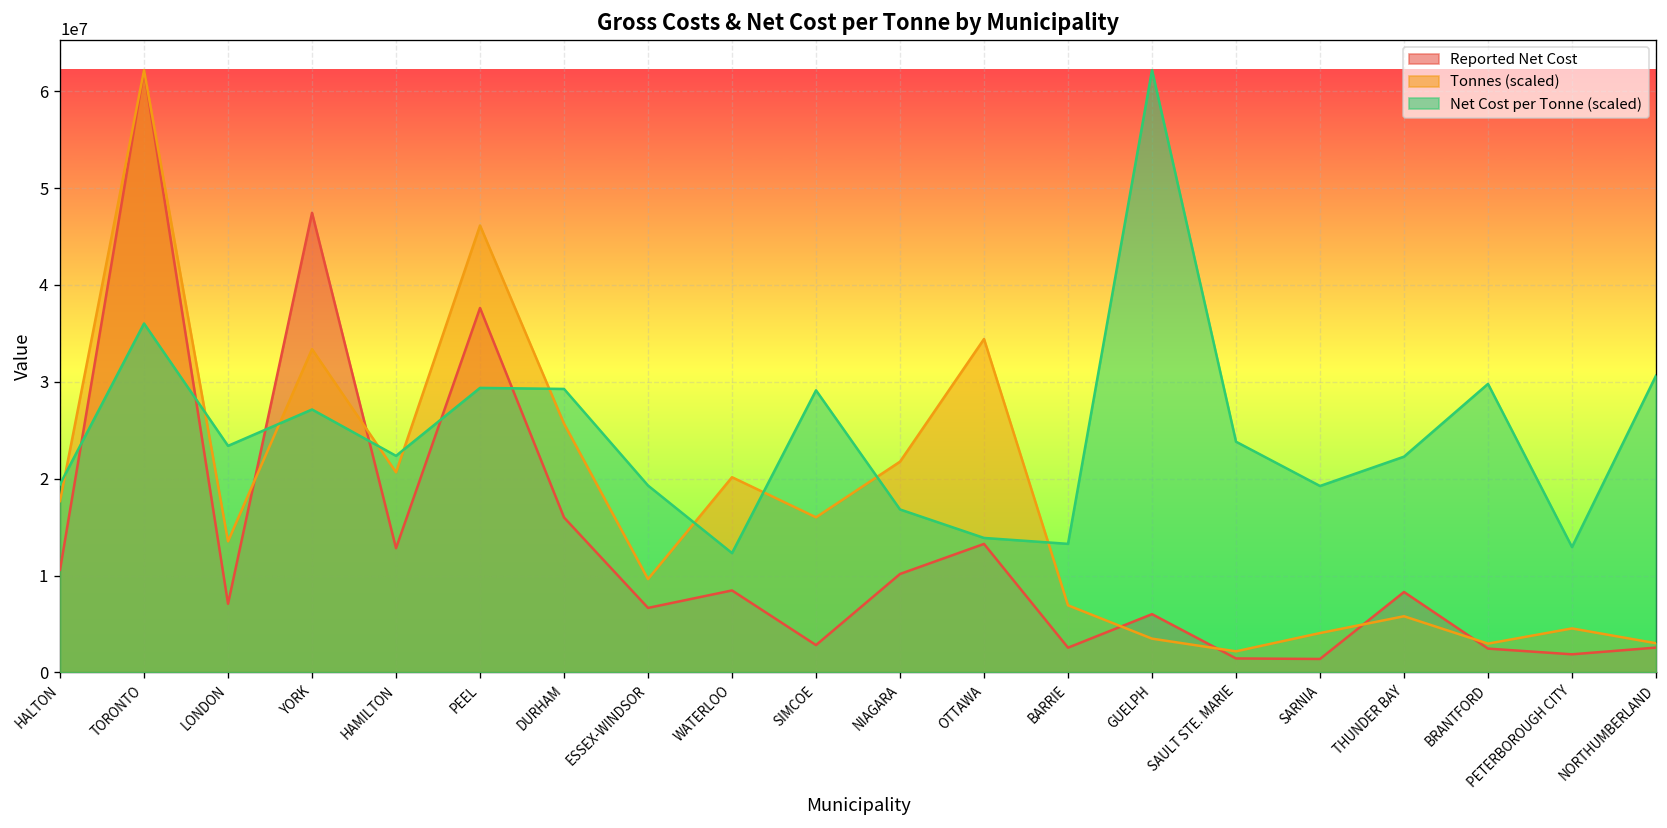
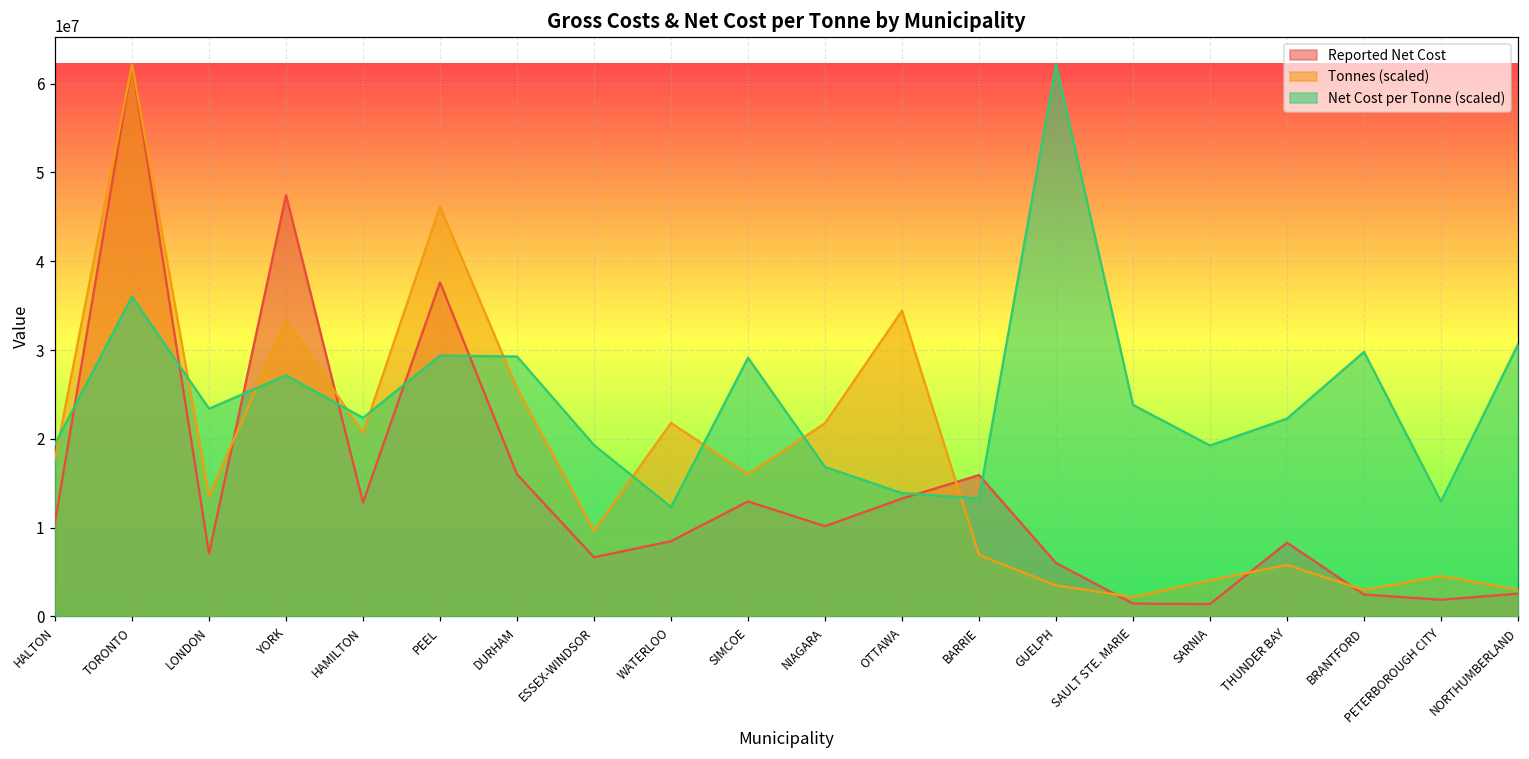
  {
    "Reported Net Cost": {
      "HALTON": 11000000,
      "LONDON": 7000000,
      "YORK": 47000000,
      "HAMILTON": 13000000,
      "PEEL": 38000000,
      "DURHAM": 16000000,
      "ESSEX-WINDSOR": 7000000,
      "WATERLOO": 8000000,
-     "SIMCOE": 3000000,
+     "SIMCOE": 13000000,
      "NIAGARA": 10000000,
      "OTTAWA": 13000000,
-     "BARRIE": 3000000,
+     "BARRIE": 16000000,
      "GUELPH": 6000000,
      "SAULT STE. MARIE": 1000000,
      "SARNIA": 1000000,
      "THUNDER BAY": 8000000,
      "BRANTFORD": 2000000,
      "PETERBOROUGH CITY": 2000000,
      "NORTHUMBERLAND": 3000000
    },
    "Tonnes (scaled)": {
      "HALTON": 18000000,
      "LONDON": 14000000,
      "YORK": 33000000,
      "HAMILTON": 21000000,
      "PEEL": 46000000,
      "DURHAM": 26000000,
      "ESSEX-WINDSOR": 10000000,
-     "WATERLOO": 20000000,
+     "WATERLOO": 22000000,
      "SIMCOE": 16000000,
      "NIAGARA": 22000000,
      "OTTAWA": 34000000,
      "BARRIE": 7000000,
      "GUELPH": 3000000,
      "SAULT STE. MARIE": 2000000,
      "SARNIA": 4000000,
      "THUNDER BAY": 6000000,
      "BRANTFORD": 3000000,
      "PETERBOROUGH CITY": 5000000,
      "NORTHUMBERLAND": 3000000
    },
    "Net Cost per Tonne (scaled)": {
      "HALTON": 19000000,
      "TORONTO": 36000000,
      "LONDON": 23000000,
      "YORK": 27000000,
      "HAMILTON": 22000000,
      "PEEL": 29000000,
      "DURHAM": 29000000,
      "ESSEX-WINDSOR": 19000000,
      "WATERLOO": 12000000,
      "SIMCOE": 29000000,
      "NIAGARA": 17000000,
      "OTTAWA": 14000000,
      "BARRIE": 13000000,
      "GUELPH": 62000000,
      "SAULT STE. MARIE": 24000000,
      "SARNIA": 19000000,
      "THUNDER BAY": 22000000,
      "BRANTFORD": 30000000,
      "PETERBOROUGH CITY": 13000000,
      "NORTHUMBERLAND": 31000000
    }
  }
